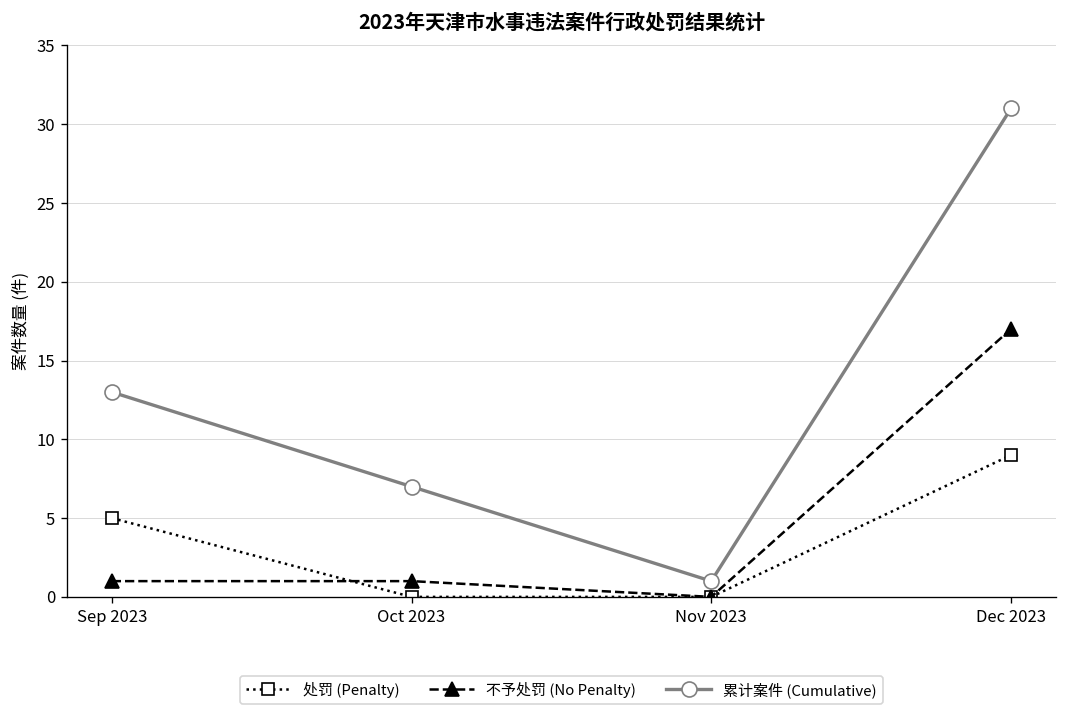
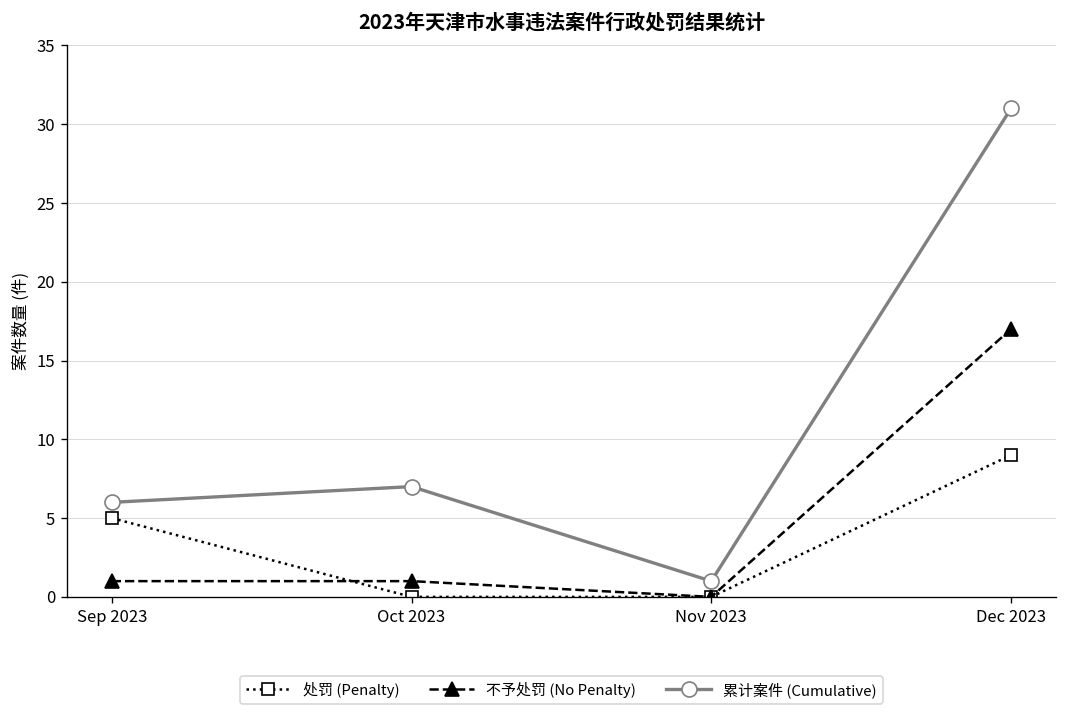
  {
    "累计案件 (Cumulative)": {
-     "Sep 2023": 13,
+     "Sep 2023": 6,
      "Oct 2023": 7,
      "Nov 2023": 1,
      "Dec 2023": 31
    }
  }
